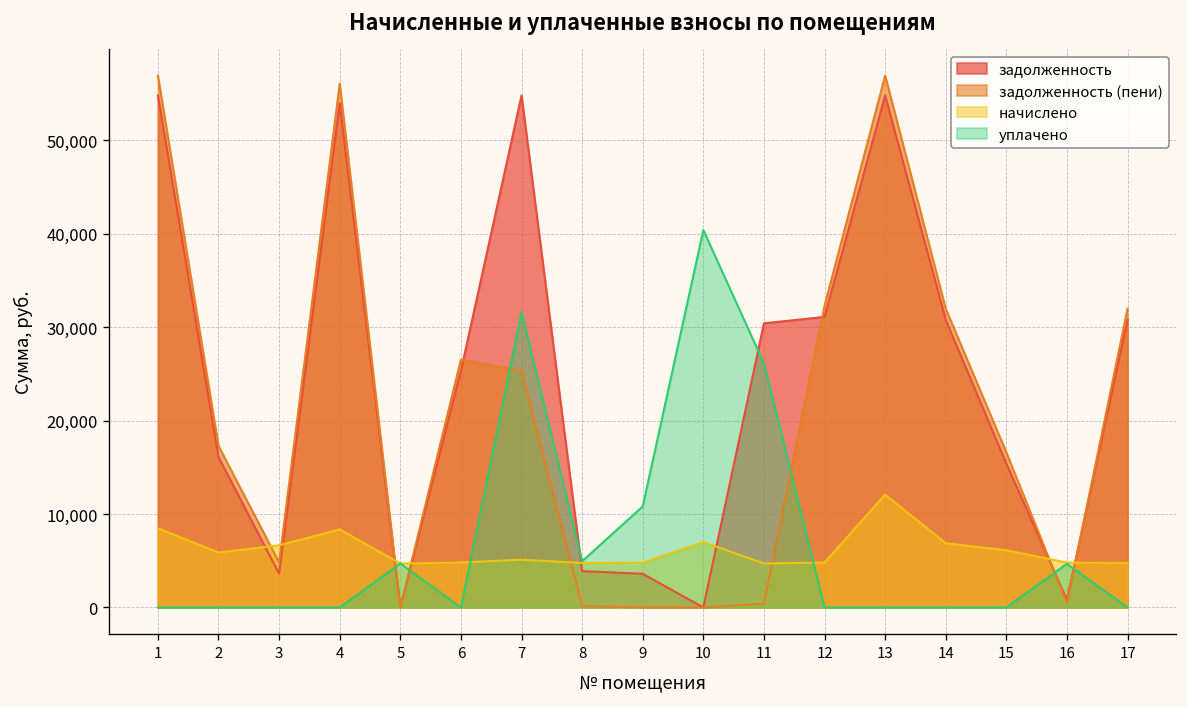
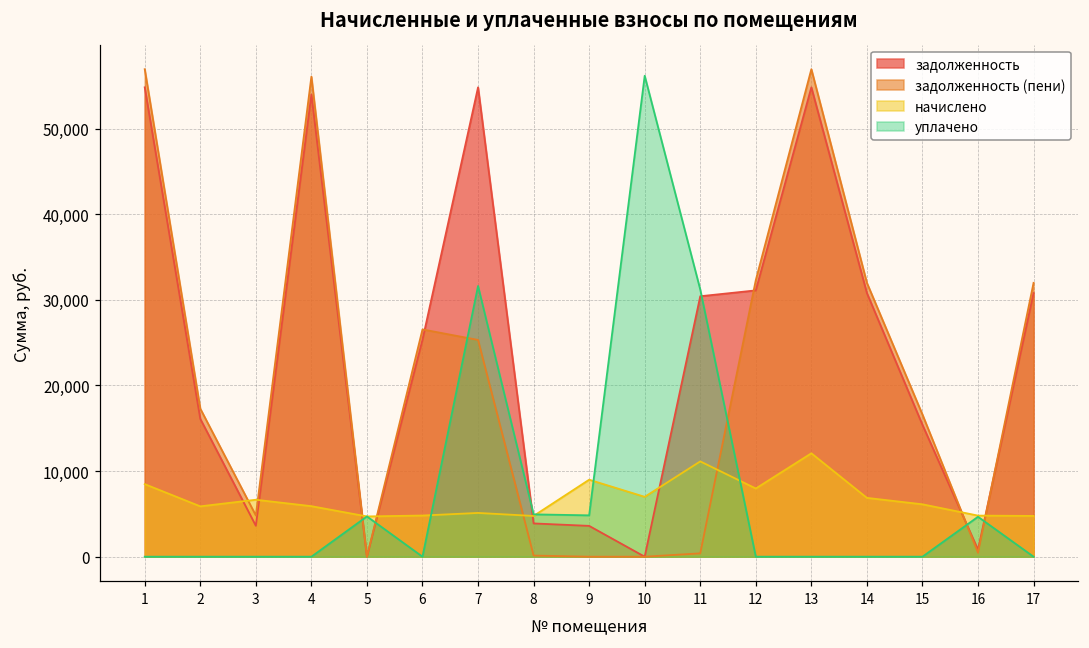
  {
    "начислено": {
      "1": "8,000",
      "2": "6,000",
      "3": "7,000",
-     "4": "8,000",
+     "4": "6,000",
      "6": "5,000",
      "7": "5,000",
-     "9": "5,000",
+     "9": "9,000",
      "10": "7,000",
-     "11": "5,000",
-     "12": "5,000",
+     "11": "11,000",
+     "12": "8,000",
      "13": "12,000",
      "14": "7,000",
      "15": "6,000",
      "17": "5,000"
    },
    "уплачено": {
      "1": "0",
      "2": "0",
      "3": "0",
      "4": "0",
      "6": "0",
      "7": "32,000",
-     "9": "11,000",
-     "10": "40,000",
-     "11": "26,000",
+     "9": "5,000",
+     "10": "56,000",
+     "11": "31,000",
      "12": "0",
      "13": "0",
      "14": "0",
      "15": "0",
      "17": "0"
    }
  }
